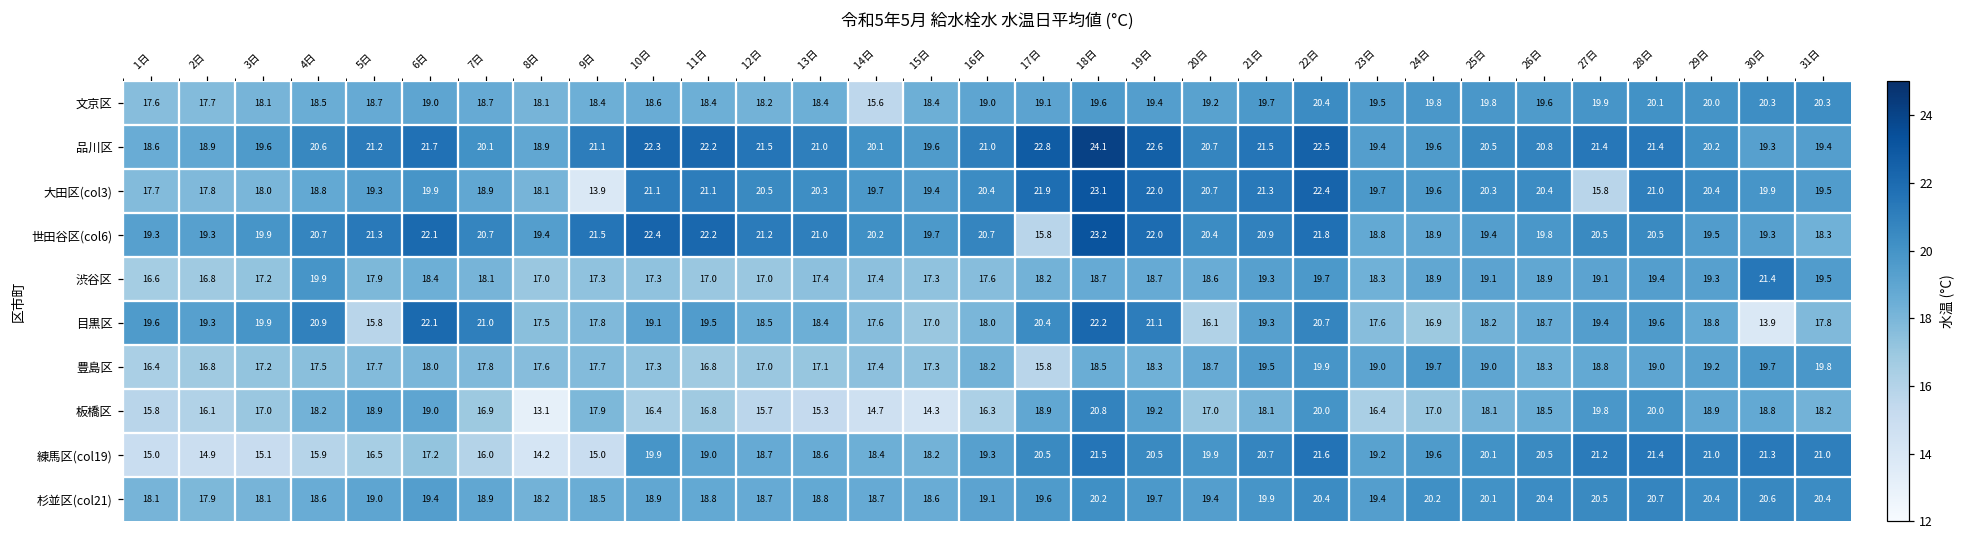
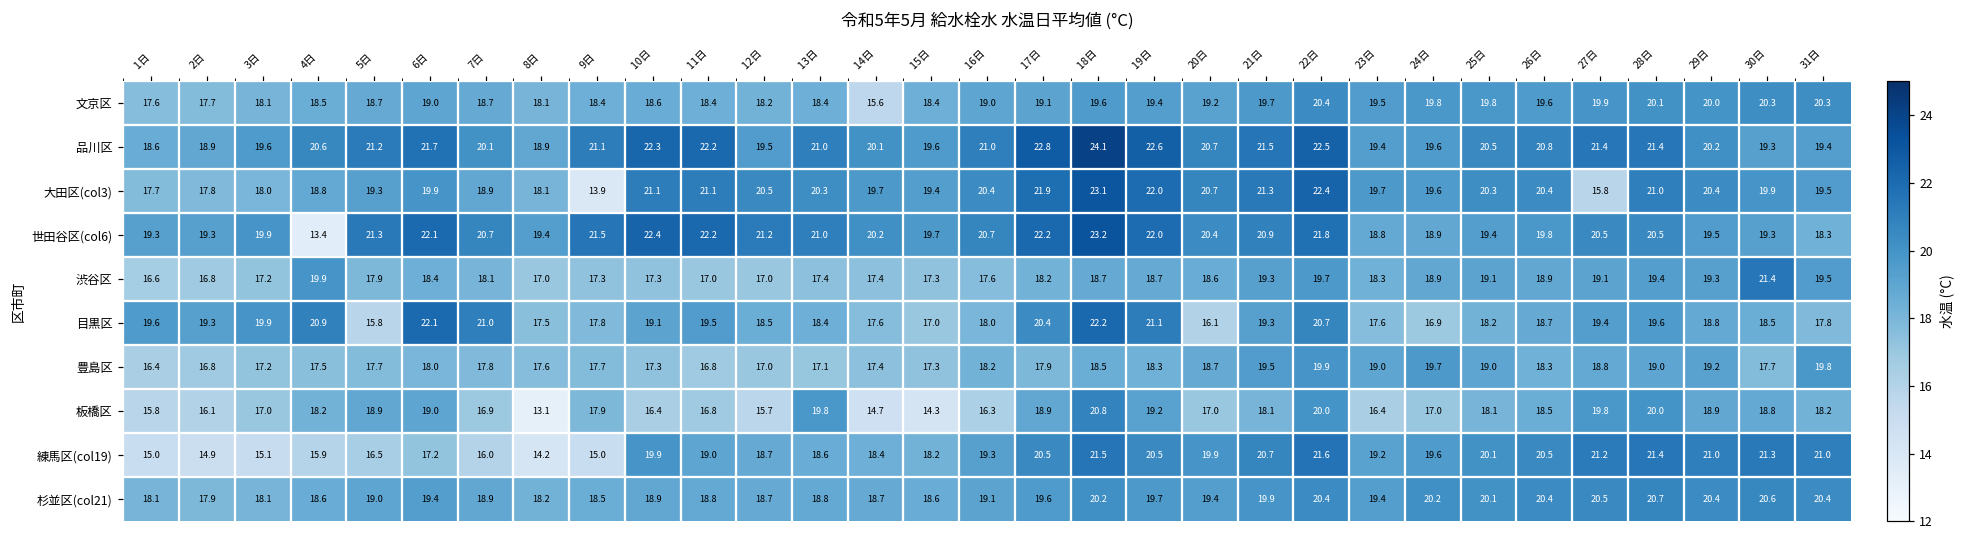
  {
    "品川区": {
      "1日": 18.6,
      "2日": 18.9,
      "3日": 19.6,
      "4日": 20.6,
      "5日": 21.2,
      "6日": 21.7,
      "7日": 20.1,
      "8日": 18.9,
      "9日": 21.1,
      "10日": 22.3,
      "11日": 22.2,
-     "12日": 21.5,
+     "12日": 19.5,
      "13日": 21.0,
      "14日": 20.1,
      "15日": 19.6,
      "16日": 21.0,
      "17日": 22.8,
      "18日": 24.1,
      "19日": 22.6,
      "20日": 20.7,
      "21日": 21.5,
      "22日": 22.5,
      "23日": 19.4,
      "24日": 19.6,
      "25日": 20.5,
      "26日": 20.8,
      "27日": 21.4,
      "28日": 21.4,
      "29日": 20.2,
      "30日": 19.3,
      "31日": 19.4
    },
    "世田谷区(col6)": {
      "1日": 19.3,
      "2日": 19.3,
      "3日": 19.9,
-     "4日": 20.7,
+     "4日": 13.4,
      "5日": 21.3,
      "6日": 22.1,
      "7日": 20.7,
      "8日": 19.4,
      "9日": 21.5,
      "10日": 22.4,
      "11日": 22.2,
      "12日": 21.2,
      "13日": 21.0,
      "14日": 20.2,
      "15日": 19.7,
      "16日": 20.7,
-     "17日": 15.8,
+     "17日": 22.2,
      "18日": 23.2,
      "19日": 22.0,
      "20日": 20.4,
      "21日": 20.9,
      "22日": 21.8,
      "23日": 18.8,
      "24日": 18.9,
      "25日": 19.4,
      "26日": 19.8,
      "27日": 20.5,
      "28日": 20.5,
      "29日": 19.5,
      "30日": 19.3,
      "31日": 18.3
    },
    "目黒区": {
      "1日": 19.6,
      "2日": 19.3,
      "3日": 19.9,
      "4日": 20.9,
      "5日": 15.8,
      "6日": 22.1,
      "7日": 21.0,
      "8日": 17.5,
      "9日": 17.8,
      "10日": 19.1,
      "11日": 19.5,
      "12日": 18.5,
      "13日": 18.4,
      "14日": 17.6,
      "15日": 17.0,
      "16日": 18.0,
      "17日": 20.4,
      "18日": 22.2,
      "19日": 21.1,
      "20日": 16.1,
      "21日": 19.3,
      "22日": 20.7,
      "23日": 17.6,
      "24日": 16.9,
      "25日": 18.2,
      "26日": 18.7,
      "27日": 19.4,
      "28日": 19.6,
      "29日": 18.8,
-     "30日": 13.9,
+     "30日": 18.5,
      "31日": 17.8
    },
    "豊島区": {
      "1日": 16.4,
      "2日": 16.8,
      "3日": 17.2,
      "4日": 17.5,
      "5日": 17.7,
      "6日": 18.0,
      "7日": 17.8,
      "8日": 17.6,
      "9日": 17.7,
      "10日": 17.3,
      "11日": 16.8,
      "12日": 17.0,
      "13日": 17.1,
      "14日": 17.4,
      "15日": 17.3,
      "16日": 18.2,
-     "17日": 15.8,
+     "17日": 17.9,
      "18日": 18.5,
      "19日": 18.3,
      "20日": 18.7,
      "21日": 19.5,
      "22日": 19.9,
      "23日": 19.0,
      "24日": 19.7,
      "25日": 19.0,
      "26日": 18.3,
      "27日": 18.8,
      "28日": 19.0,
      "29日": 19.2,
-     "30日": 19.7,
+     "30日": 17.7,
      "31日": 19.8
    },
    "板橋区": {
      "1日": 15.8,
      "2日": 16.1,
      "3日": 17.0,
      "4日": 18.2,
      "5日": 18.9,
      "6日": 19.0,
      "7日": 16.9,
      "8日": 13.1,
      "9日": 17.9,
      "10日": 16.4,
      "11日": 16.8,
      "12日": 15.7,
-     "13日": 15.3,
+     "13日": 19.8,
      "14日": 14.7,
      "15日": 14.3,
      "16日": 16.3,
      "17日": 18.9,
      "18日": 20.8,
      "19日": 19.2,
      "20日": 17.0,
      "21日": 18.1,
      "22日": 20.0,
      "23日": 16.4,
      "24日": 17.0,
      "25日": 18.1,
      "26日": 18.5,
      "27日": 19.8,
      "28日": 20.0,
      "29日": 18.9,
      "30日": 18.8,
      "31日": 18.2
    }
  }
